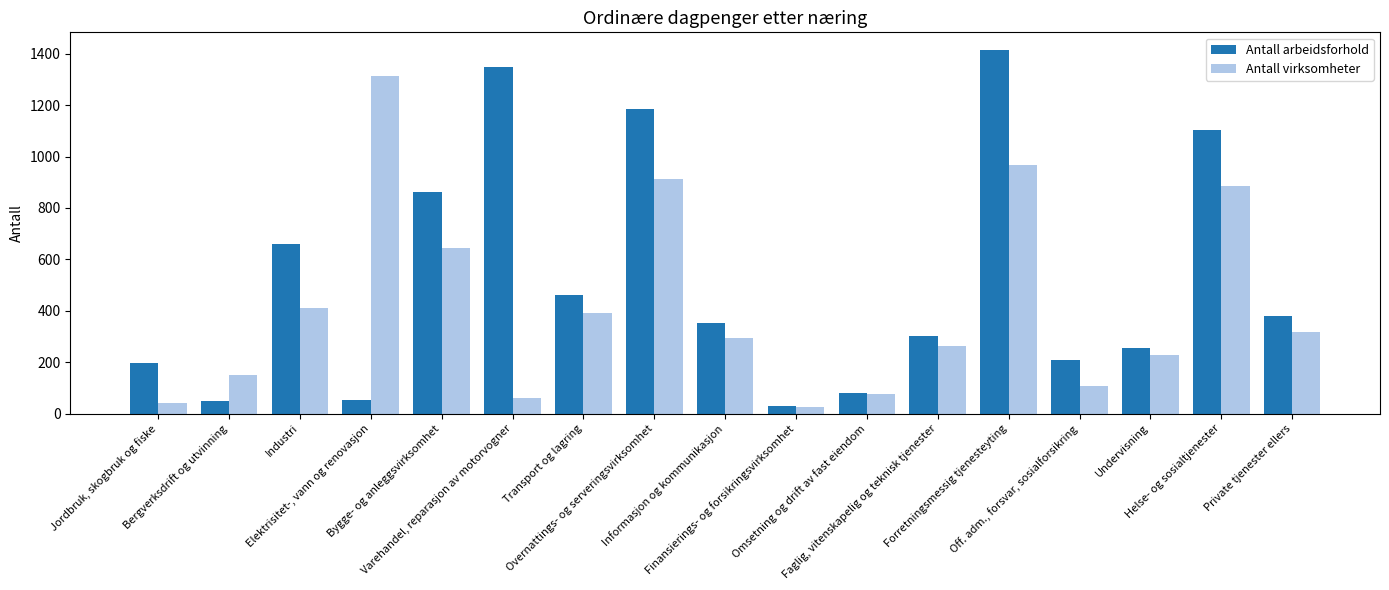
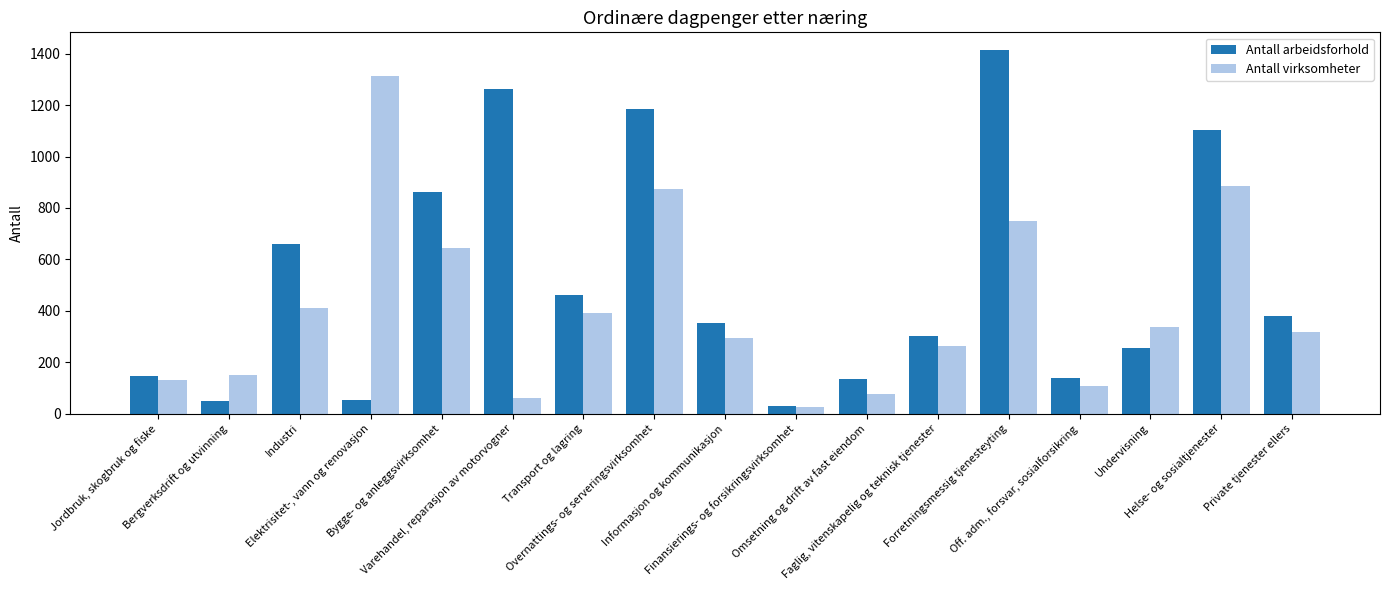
  {
    "Antall arbeidsforhold": {
-     "Jordbruk, skogbruk og fiske": 200,
+     "Jordbruk, skogbruk og fiske": 150,
      "Bergverksdrift og utvinning": 50,
      "Industri": 660,
      "Elektrisitet-, vann og renovasjon": 50,
      "Bygge- og anleggsvirksomhet": 860,
-     "Varehandel, reparasjon av motorvogner": 1350,
+     "Varehandel, reparasjon av motorvogner": 1260,
      "Transport og lagring": 460,
      "Overnattings- og serveringsvirksomhet": 1180,
      "Informasjon og kommunikasjon": 350,
      "Finansierings- og forsikringsvirksomhet": 30,
-     "Omsetning og drift av fast eiendom": 80,
+     "Omsetning og drift av fast eiendom": 130,
      "Faglig, vitenskapelig og teknisk tjenester": 300,
      "Forretningsmessig tjenesteyting": 1410,
-     "Off. adm., forsvar, sosialforsikring": 210,
+     "Off. adm., forsvar, sosialforsikring": 140,
      "Undervisning": 260,
      "Helse- og sosialtjenester": 1100,
      "Private tjenester ellers": 380
    },
    "Antall virksomheter": {
-     "Jordbruk, skogbruk og fiske": 40,
+     "Jordbruk, skogbruk og fiske": 130,
      "Bergverksdrift og utvinning": 150,
      "Industri": 410,
      "Elektrisitet-, vann og renovasjon": 1310,
      "Bygge- og anleggsvirksomhet": 640,
      "Varehandel, reparasjon av motorvogner": 60,
      "Transport og lagring": 390,
-     "Overnattings- og serveringsvirksomhet": 910,
+     "Overnattings- og serveringsvirksomhet": 870,
      "Informasjon og kommunikasjon": 290,
      "Finansierings- og forsikringsvirksomhet": 20,
      "Omsetning og drift av fast eiendom": 80,
      "Faglig, vitenskapelig og teknisk tjenester": 260,
-     "Forretningsmessig tjenesteyting": 970,
+     "Forretningsmessig tjenesteyting": 750,
      "Off. adm., forsvar, sosialforsikring": 110,
-     "Undervisning": 230,
+     "Undervisning": 340,
      "Helse- og sosialtjenester": 880,
      "Private tjenester ellers": 320
    }
  }
